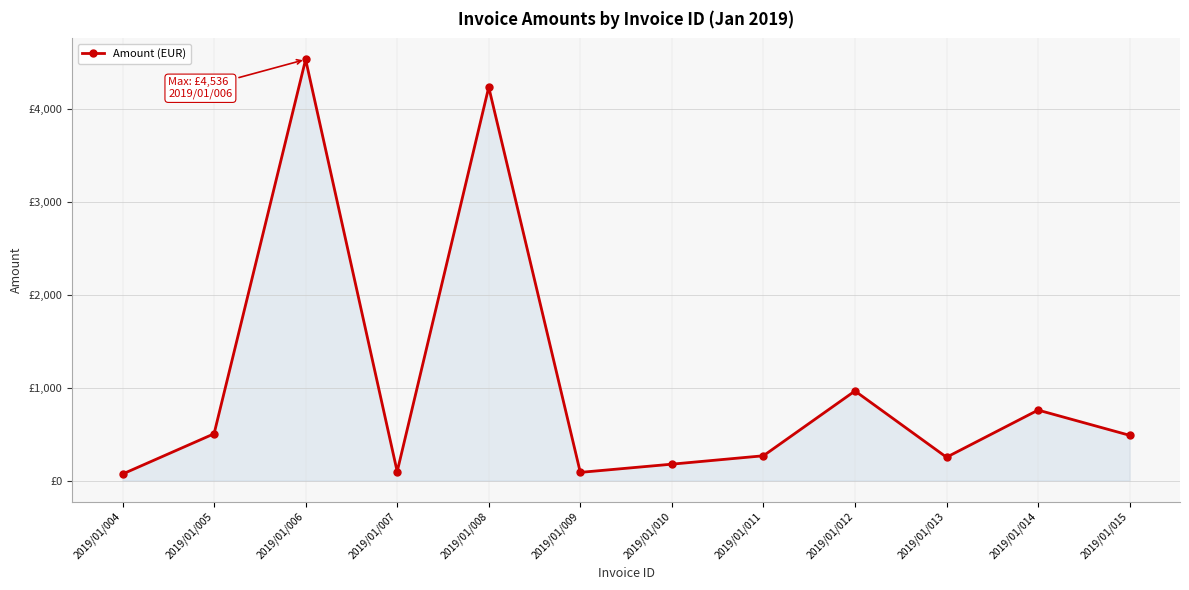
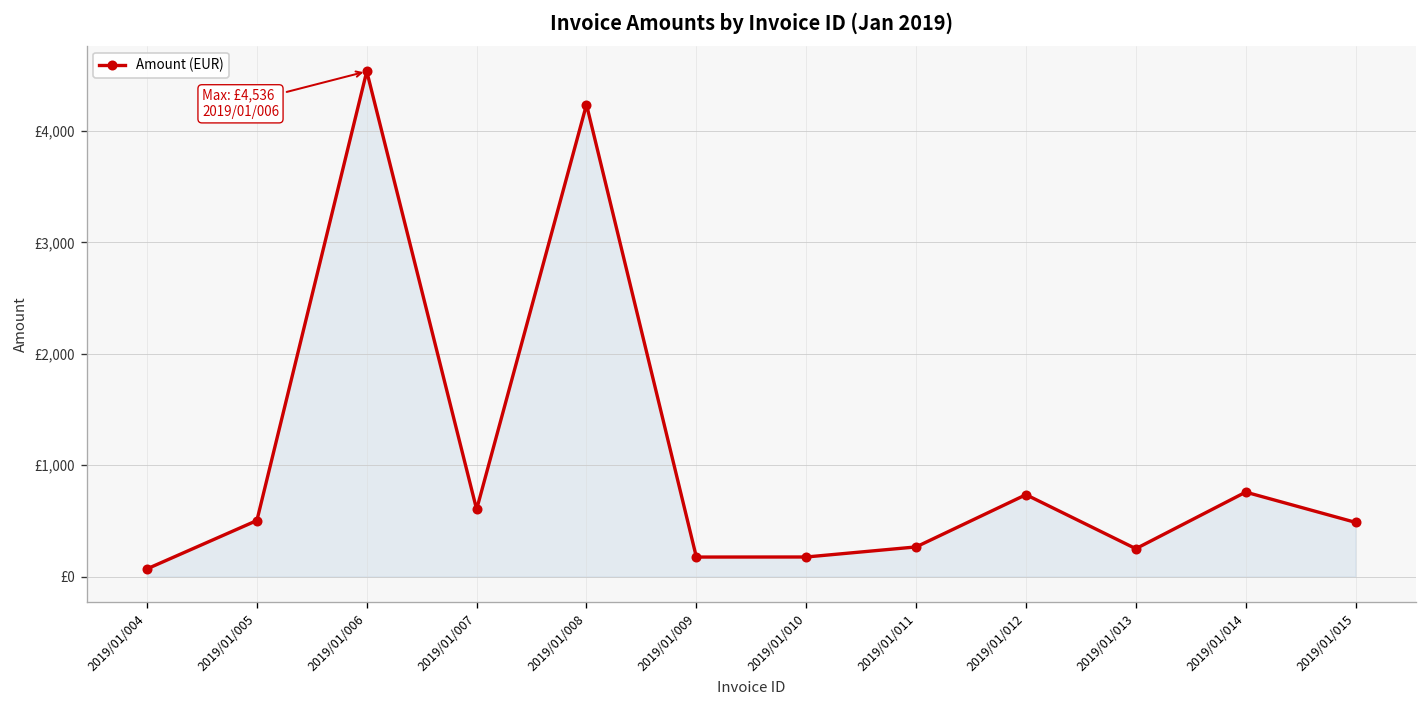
  {
    "2019/01/004": "£100",
    "2019/01/005": "£500",
-   "2019/01/007": "£100",
+   "2019/01/007": "£600",
    "2019/01/008": "£4,200",
-   "2019/01/009": "£100",
+   "2019/01/009": "£200",
    "2019/01/010": "£200",
    "2019/01/011": "£300",
-   "2019/01/012": "£1,000",
+   "2019/01/012": "£700",
    "2019/01/013": "£300",
    "2019/01/014": "£800",
    "2019/01/015": "£500"
  }
